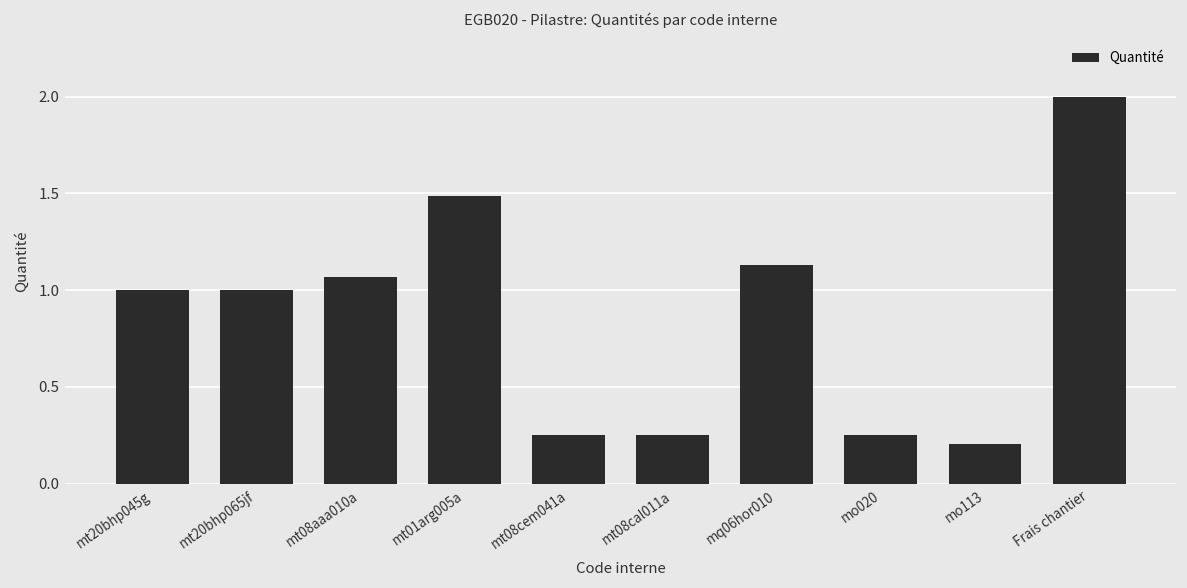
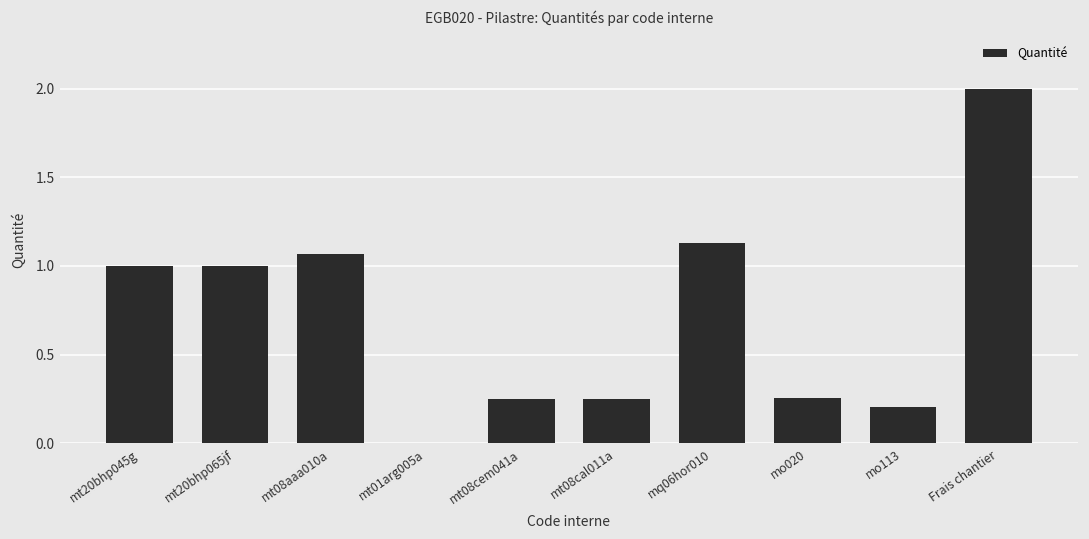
  {
    "mt20bhp045g": 1.00,
    "mt20bhp065jf": 1.00,
    "mt08aaa010a": 1.07,
-   "mt01arg005a": 1.49,
+   "mt01arg005a": 0.00,
    "mt08cem041a": 0.25,
    "mt08cal011a": 0.25,
    "mq06hor010": 1.13,
    "mo020": 0.25,
    "mo113": 0.21,
    "Frais chantier": 2.00
  }
